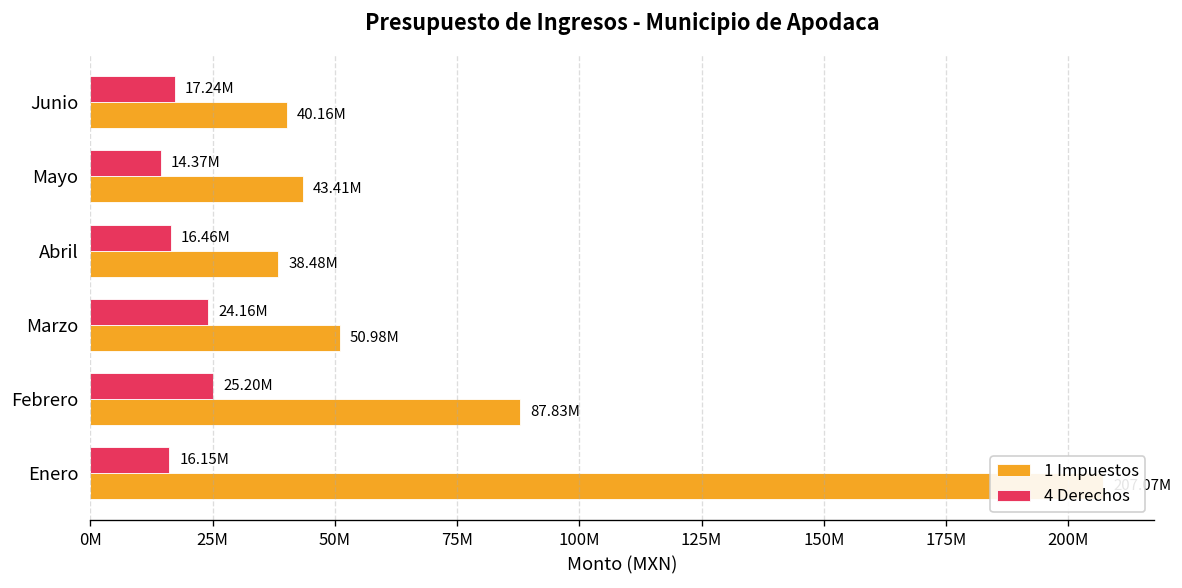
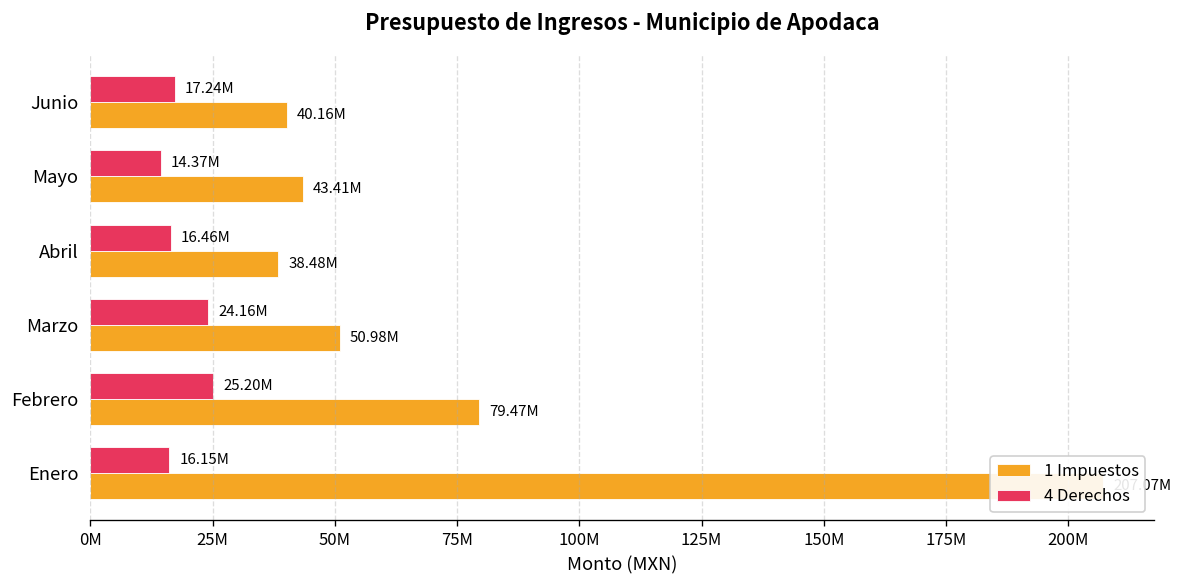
  {
    "1 Impuestos": {
      "Junio": "40.16M",
      "Mayo": "43.41M",
      "Abril": "38.48M",
      "Marzo": "50.98M",
-     "Febrero": "87.83M"
+     "Febrero": "79.47M"
    },
    "4 Derechos": {
      "Junio": "17.24M",
      "Mayo": "14.37M",
      "Abril": "16.46M",
      "Marzo": "24.16M",
      "Febrero": "25.20M",
      "Enero": "16.15M"
    }
  }
